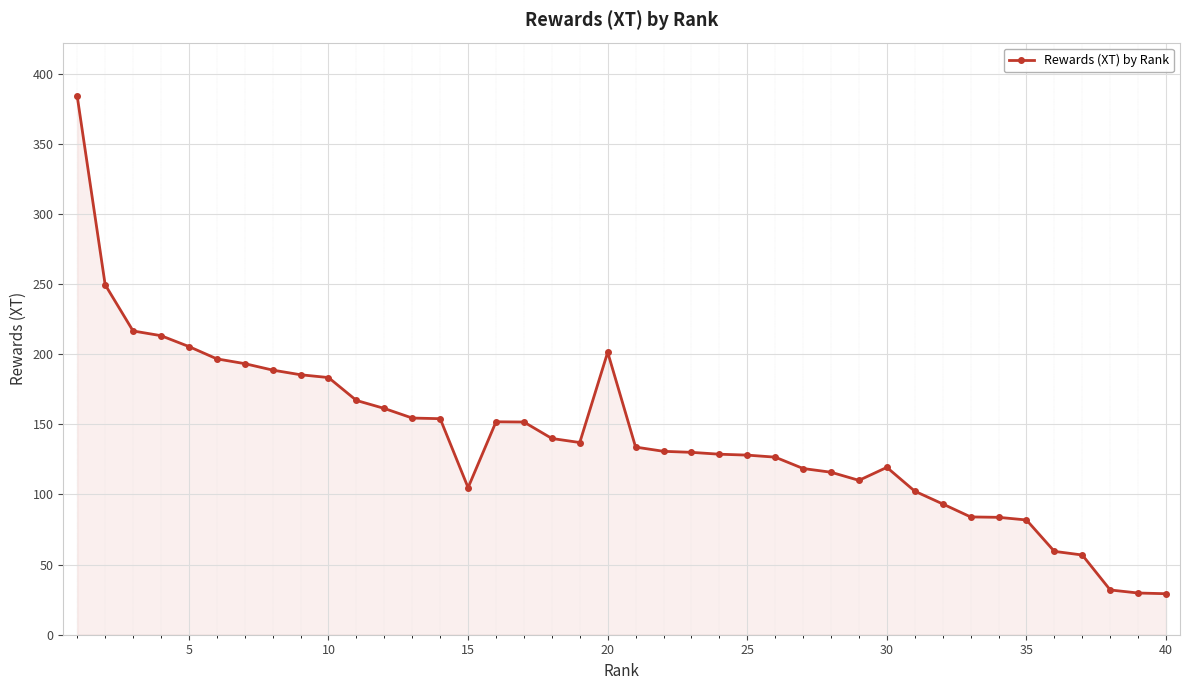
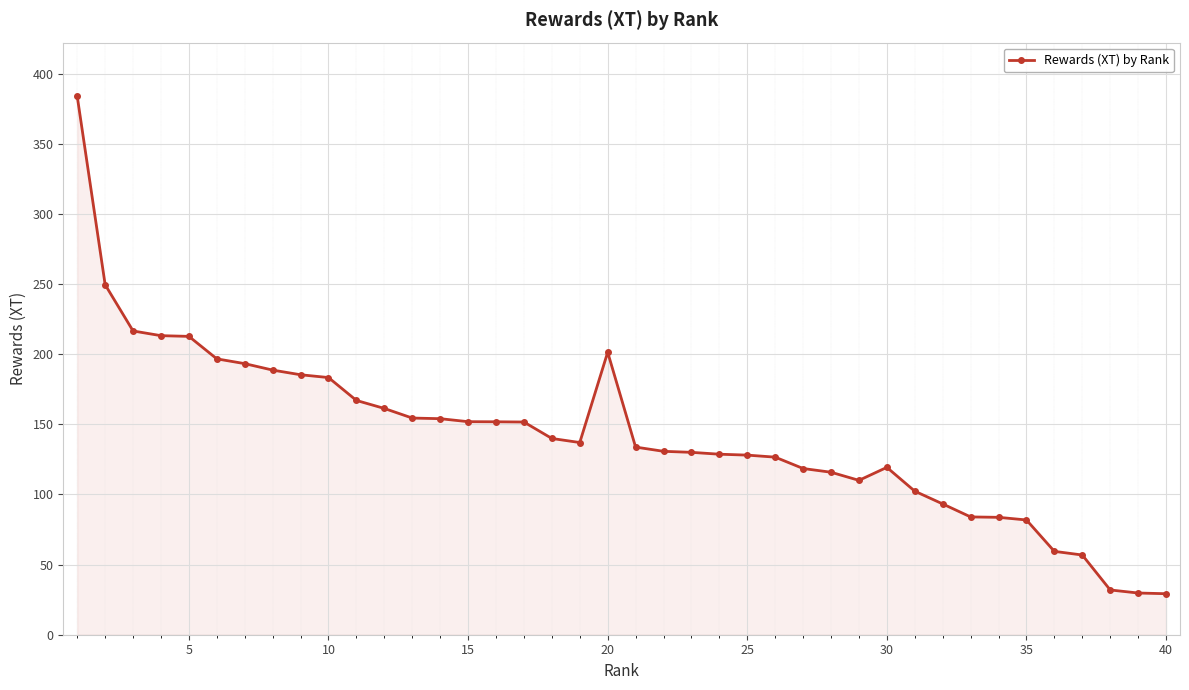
  {
-   "5": 205,
+   "5": 213,
    "10": 183,
-   "15": 105,
+   "15": 152,
    "20": 201,
    "25": 128,
    "30": 119,
    "35": 82,
    "40": 29
  }
